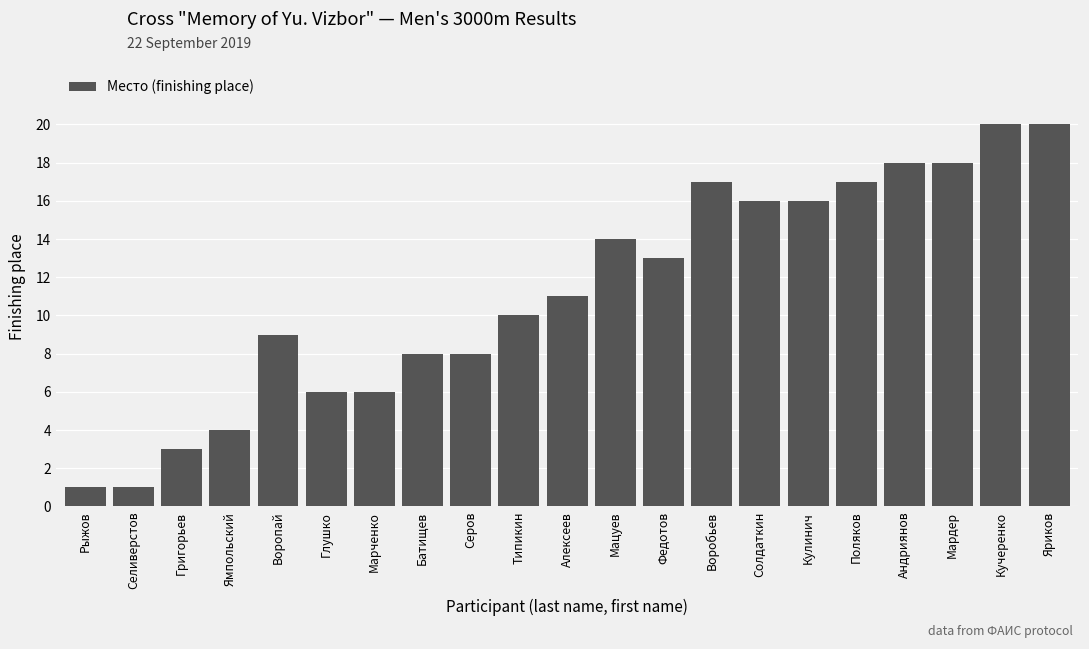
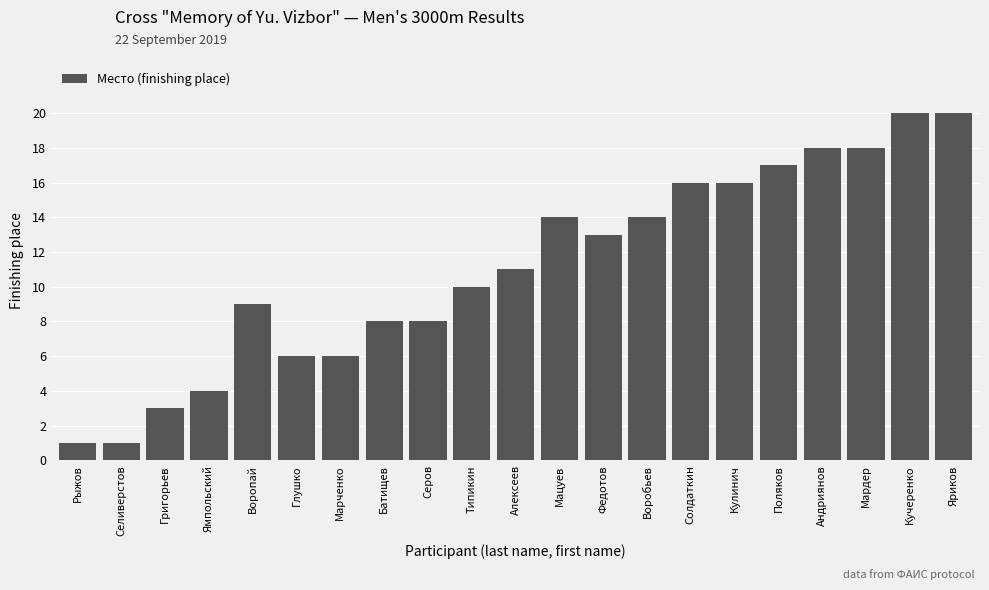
  {
    "Рыжов": 1,
    "Селиверстов": 1,
    "Григорьев": 3,
    "Ямпольский": 4,
    "Воропай": 9,
    "Глушко": 6,
    "Марченко": 6,
    "Батищев": 8,
    "Серов": 8,
    "Типикин": 10,
    "Алексеев": 11,
    "Мацуев": 14,
    "Федотов": 13,
-   "Воробьев": 17,
+   "Воробьев": 14,
    "Солдаткин": 16,
    "Кулинич": 16,
    "Поляков": 17,
    "Андриянов": 18,
    "Мардер": 18,
    "Кучеренко": 20,
    "Яриков": 20
  }
